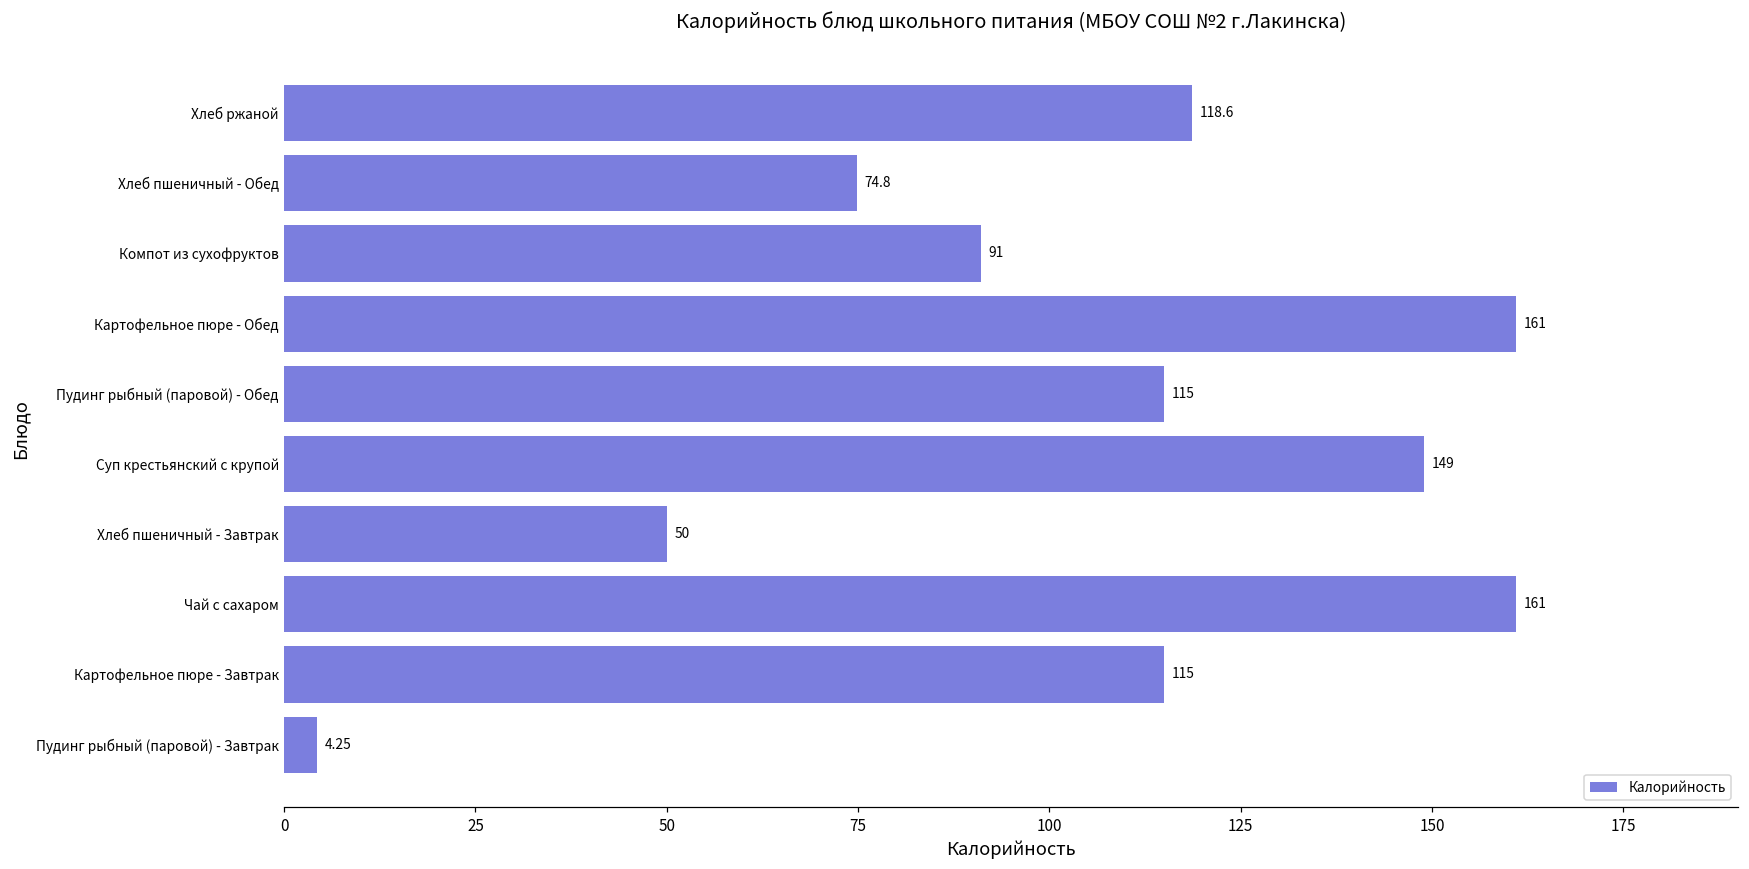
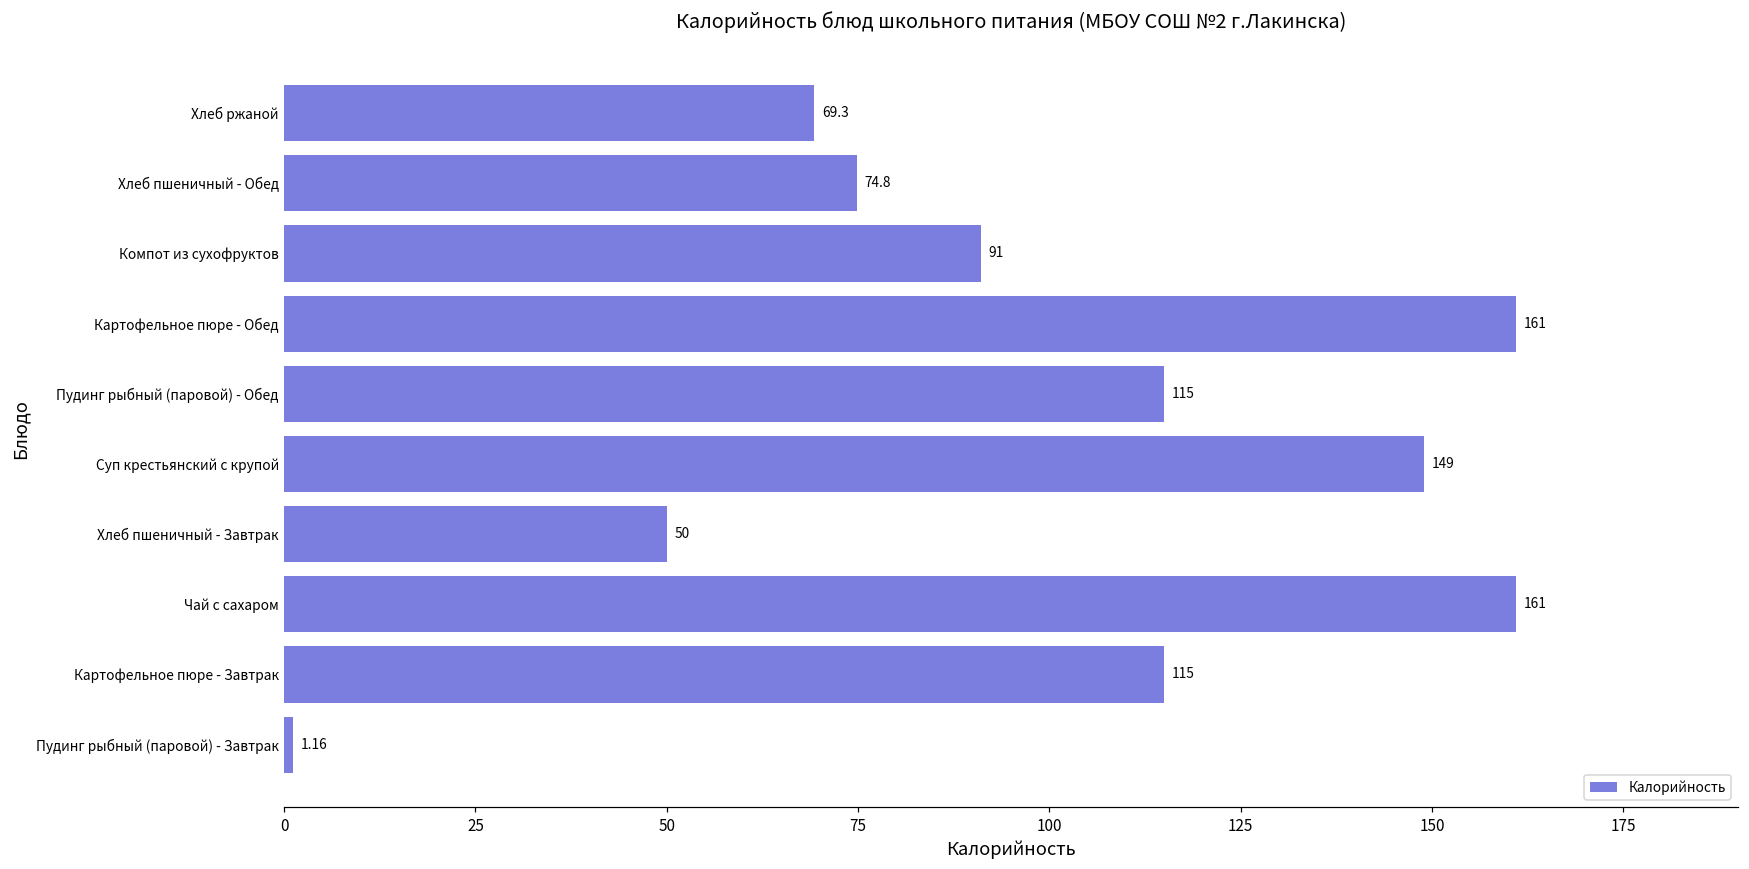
  {
-   "Хлеб ржаной": 118.6,
+   "Хлеб ржаной": 69.3,
    "Хлеб пшеничный - Обед": 74.8,
    "Компот из сухофруктов": 91,
    "Картофельное пюре - Обед": 161,
    "Пудинг рыбный (паровой) - Обед": 115,
    "Суп крестьянский с крупой": 149,
    "Хлеб пшеничный - Завтрак": 50,
    "Чай с сахаром": 161,
    "Картофельное пюре - Завтрак": 115,
-   "Пудинг рыбный (паровой) - Завтрак": 4.25
+   "Пудинг рыбный (паровой) - Завтрак": 1.16
  }
